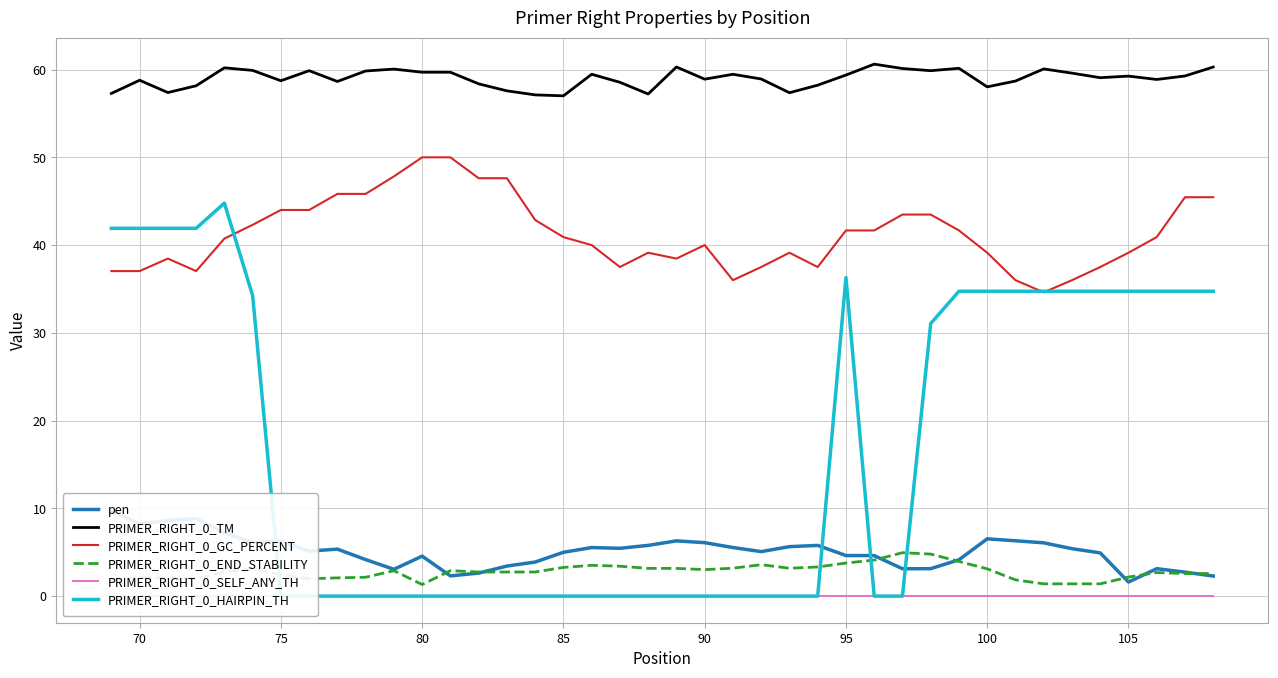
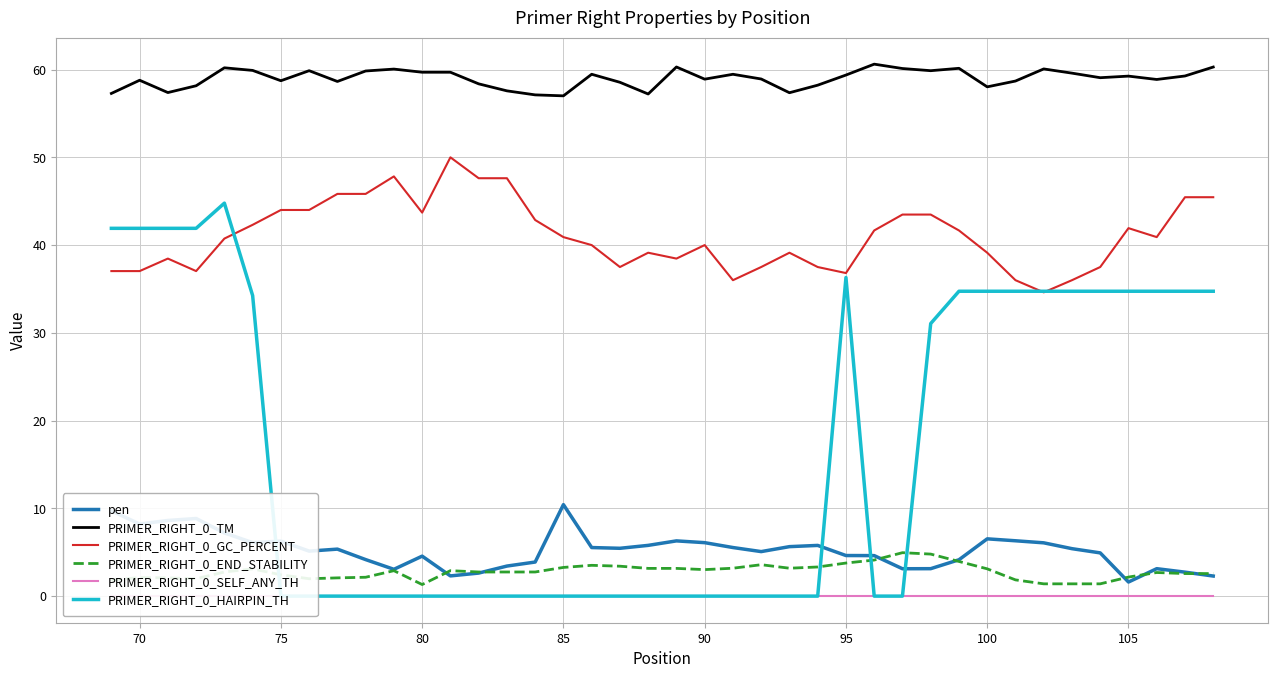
  {
    "pen": {
      "80": 5,
-     "85": 5,
+     "85": 10,
      "90": 6,
      "95": 5,
      "100": 7,
      "105": 2
    },
    "PRIMER_RIGHT_0_TM": {
      "70": 59,
      "75": 59,
      "80": 60,
      "85": 57,
      "90": 59,
      "95": 59,
      "100": 58,
      "105": 59
    },
    "PRIMER_RIGHT_0_GC_PERCENT": {
      "70": 37,
      "75": 44,
-     "80": 50,
+     "80": 44,
      "85": 41,
      "90": 40,
-     "95": 42,
+     "95": 37,
      "100": 39,
-     "105": 39
+     "105": 42
    },
    "PRIMER_RIGHT_0_END_STABILITY": {
      "80": 1,
      "85": 3,
      "90": 3,
      "95": 4,
      "100": 3,
      "105": 2
    },
    "PRIMER_RIGHT_0_SELF_ANY_TH": {
      "95": 0,
      "100": 0,
      "105": 0
    },
    "PRIMER_RIGHT_0_HAIRPIN_TH": {
      "70": 42,
      "95": 36,
      "100": 35,
      "105": 35
    }
  }
